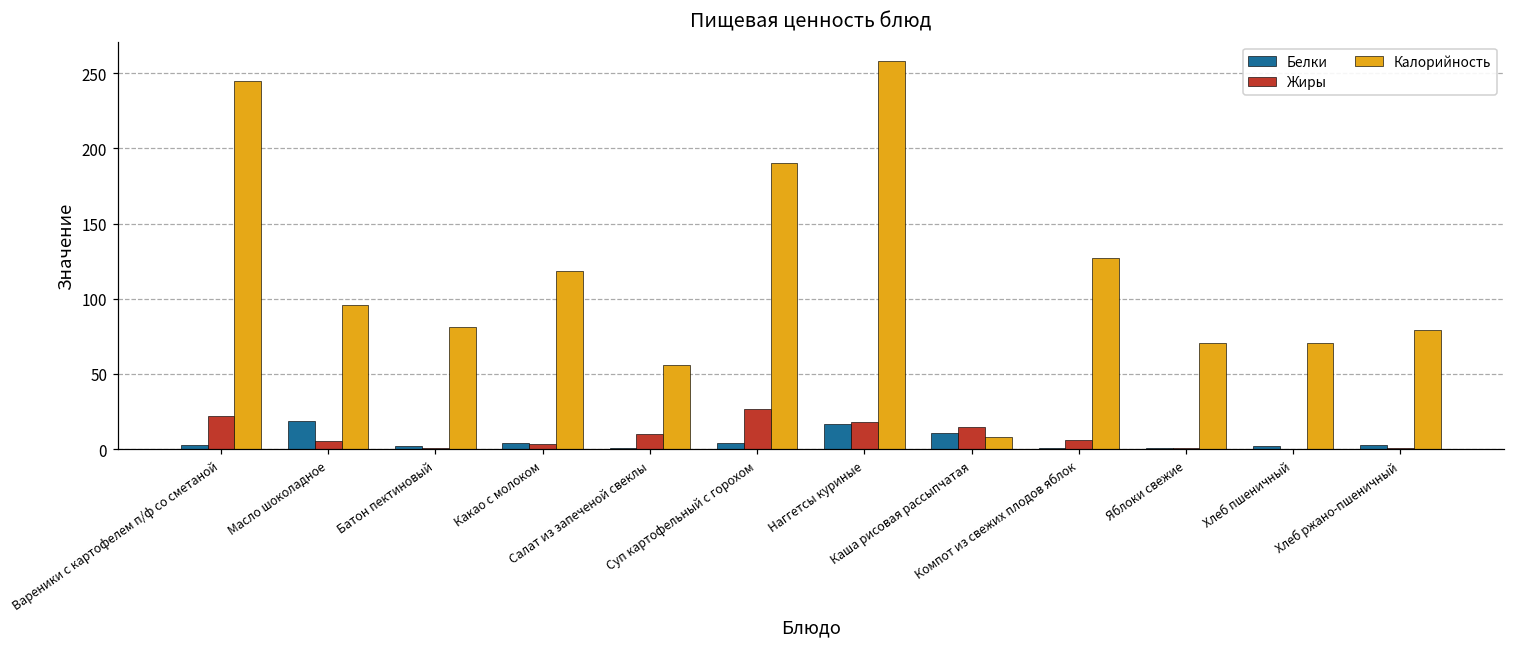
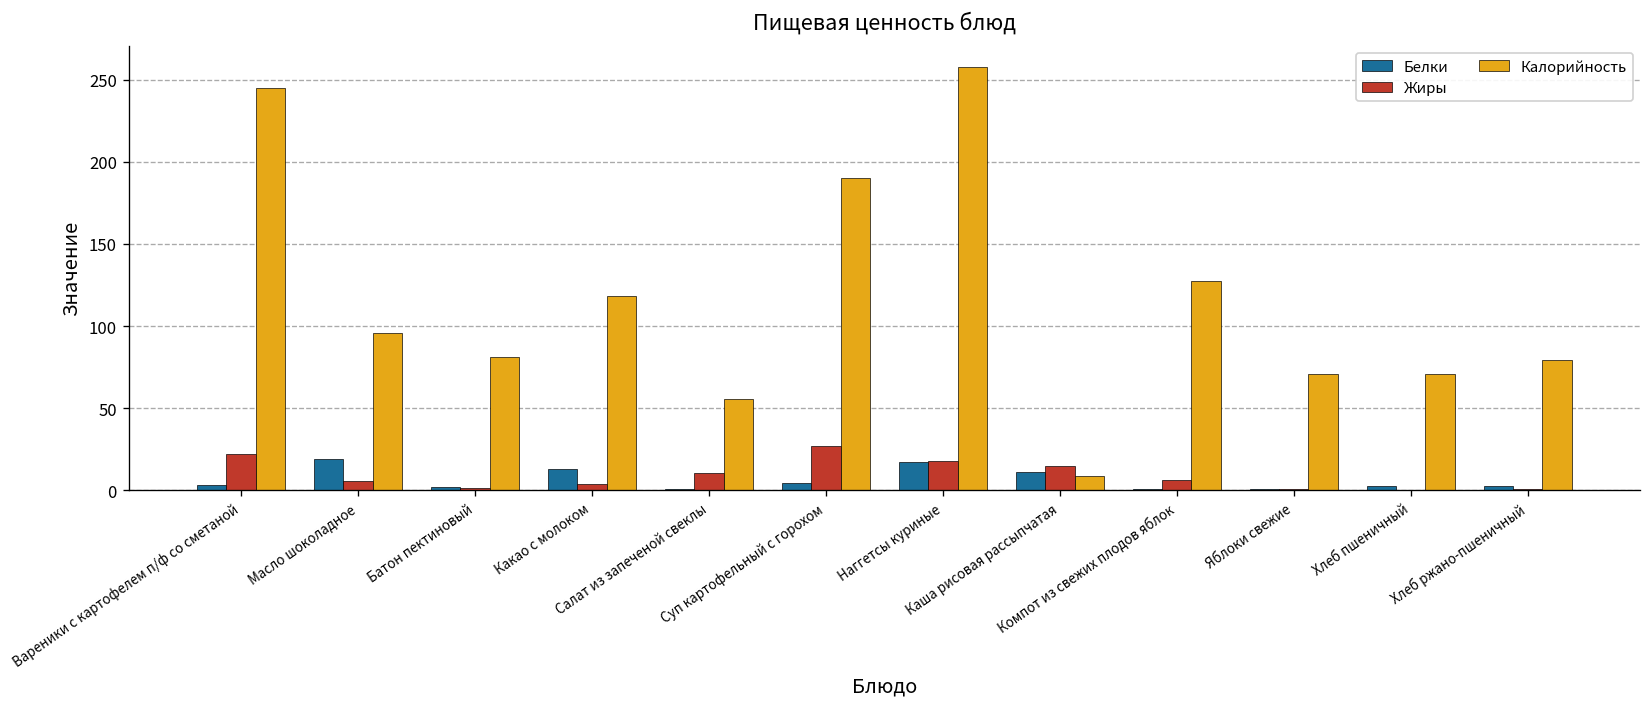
  {
    "Белки": {
      "Вареники с картофелем п/ф со сметаной": 3,
      "Масло шоколадное": 19,
      "Батон пектиновый": 2,
-     "Какао с молоком": 4,
+     "Какао с молоком": 13,
      "Суп картофельный с горохом": 4,
      "Наггетсы куриные": 17,
      "Каша рисовая рассыпчатая": 11,
      "Хлеб пшеничный": 2,
      "Хлеб ржано-пшеничный": 3
    },
    "Жиры": {
      "Вареники с картофелем п/ф со сметаной": 22,
      "Масло шоколадное": 5,
      "Какао с молоком": 4,
      "Салат из запеченой свеклы": 10,
      "Суп картофельный с горохом": 27,
      "Наггетсы куриные": 18,
      "Каша рисовая рассыпчатая": 14,
      "Компот из свежих плодов яблок": 6
    },
    "Калорийность": {
      "Вареники с картофелем п/ф со сметаной": 245,
      "Масло шоколадное": 96,
      "Батон пектиновый": 81,
      "Какао с молоком": 119,
      "Салат из запеченой свеклы": 56,
      "Суп картофельный с горохом": 190,
      "Наггетсы куриные": 258,
      "Каша рисовая рассыпчатая": 8,
      "Компот из свежих плодов яблок": 127,
      "Яблоки свежие": 71,
      "Хлеб пшеничный": 71,
      "Хлеб ржано-пшеничный": 79
    }
  }
